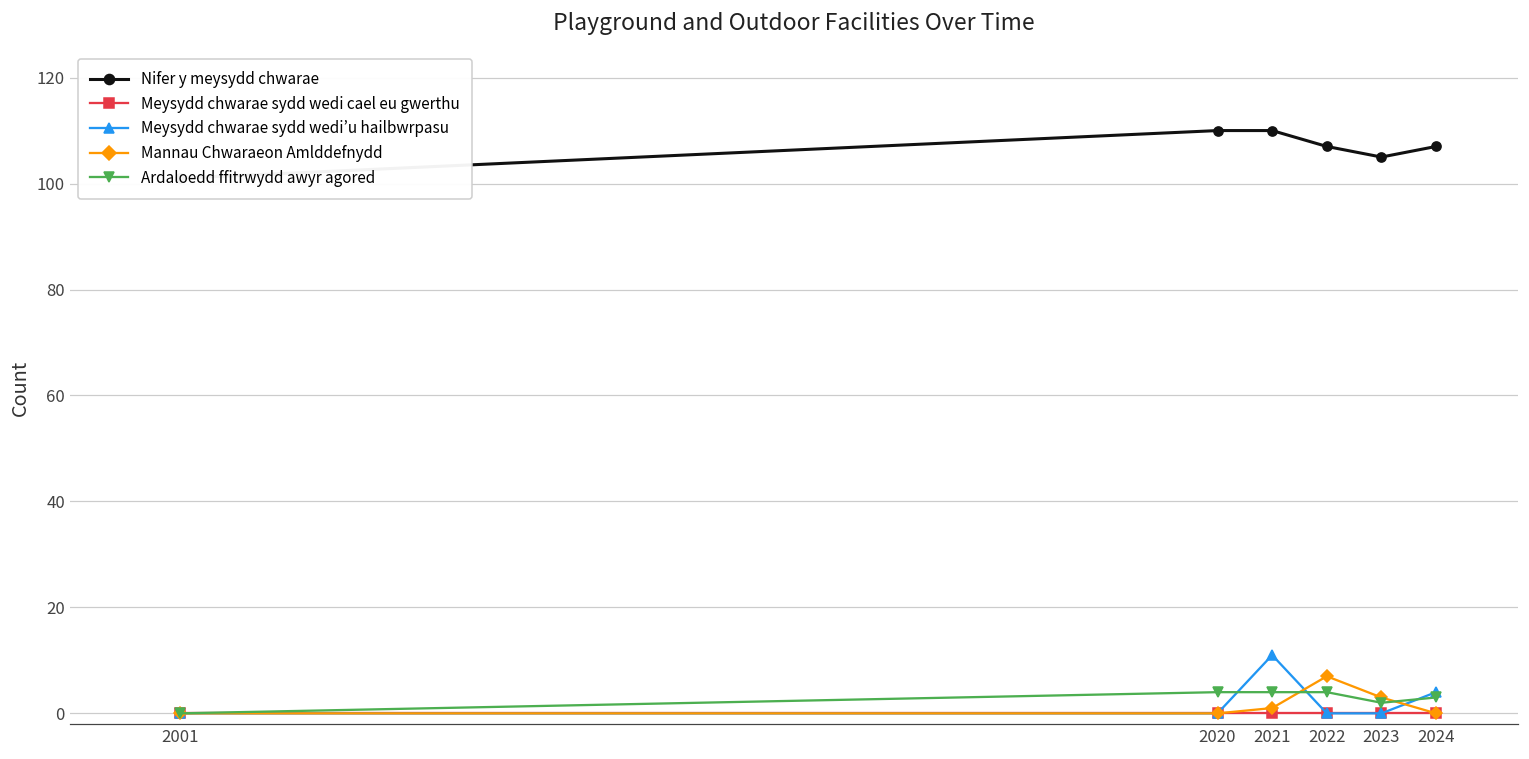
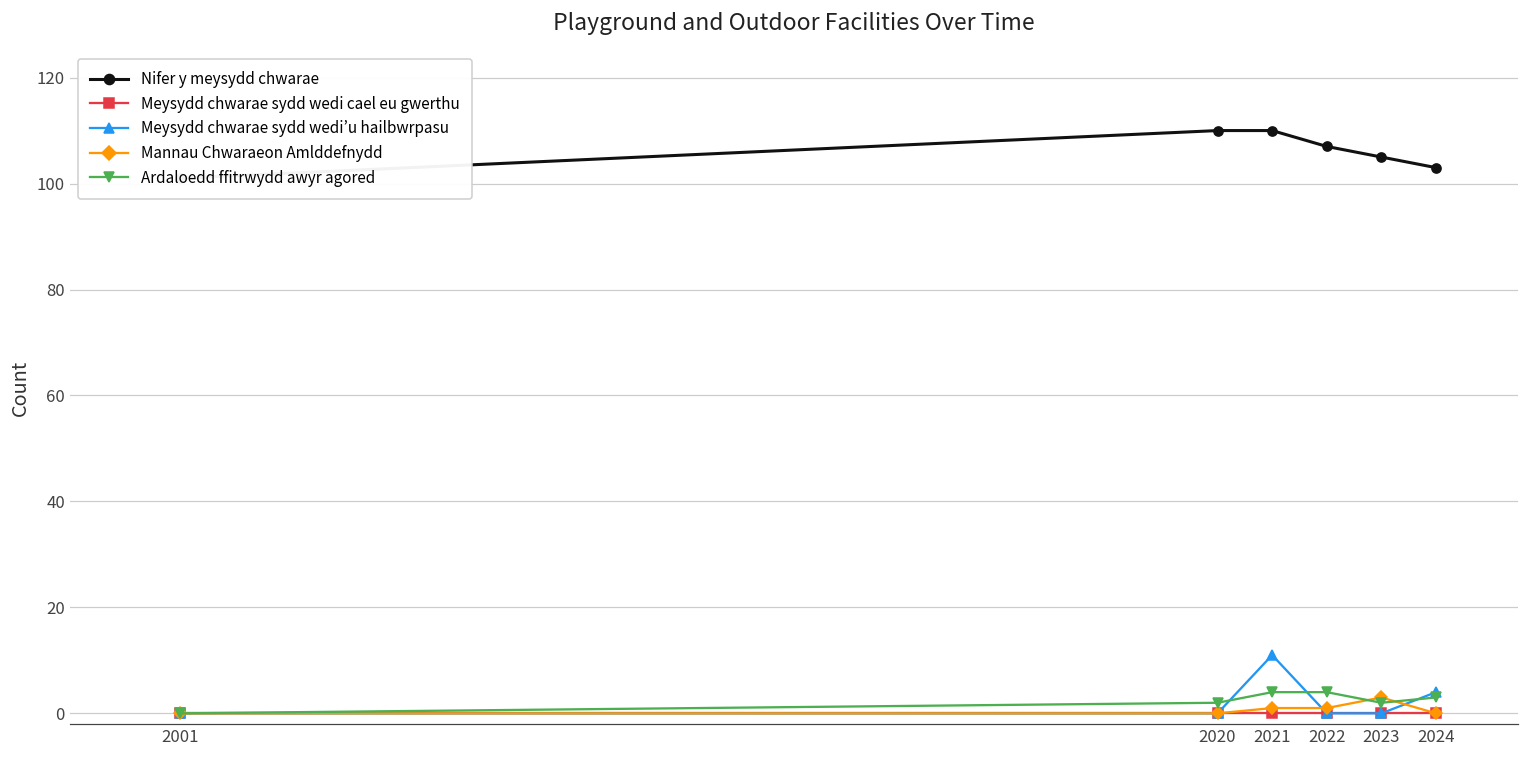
  {
    "Nifer y meysydd chwarae": {
      "2020": 110,
      "2021": 110,
      "2022": 107,
      "2023": 105,
-     "2024": 107
+     "2024": 103
    },
    "Meysydd chwarae sydd wedi cael eu gwerthu": {
      "2021": 0
    },
    "Meysydd chwarae sydd wedi’u hailbwrpasu": {
      "2021": 11,
      "2024": 4
    },
    "Mannau Chwaraeon Amlddefnydd": {
      "2021": 1,
-     "2022": 7,
+     "2022": 1,
      "2023": 3
    },
    "Ardaloedd ffitrwydd awyr agored": {
-     "2020": 4,
+     "2020": 2,
      "2021": 4,
      "2022": 4,
      "2023": 2,
      "2024": 3
    }
  }
